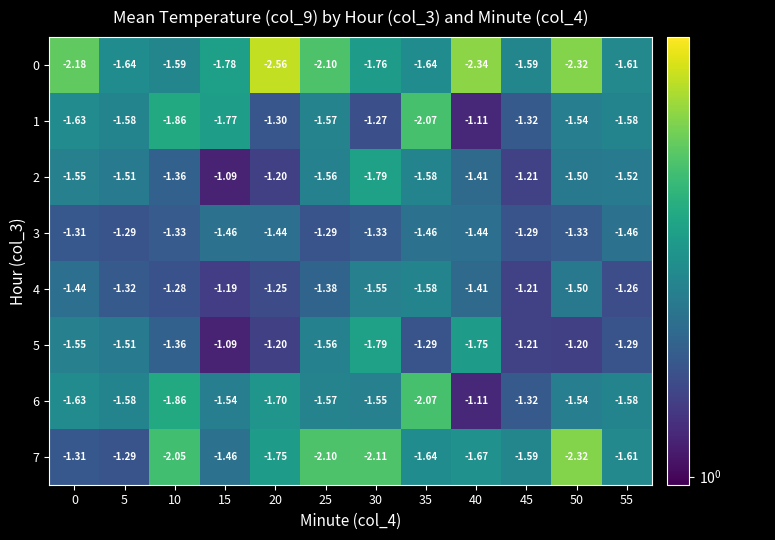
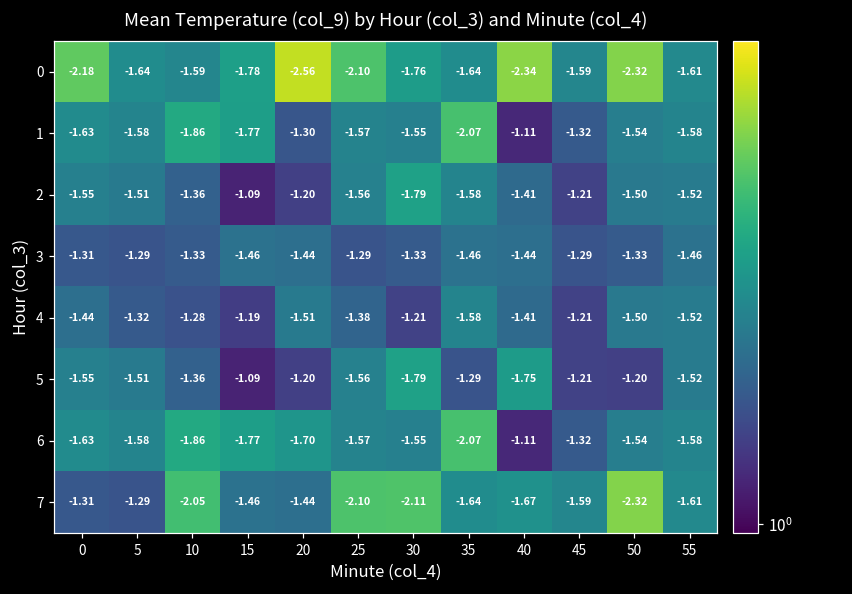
  {
    "0": {
      "0": -2.18,
      "5": -1.64,
      "10": -1.59,
      "15": -1.78,
      "20": -2.56,
      "25": -2.10,
      "30": -1.76,
      "35": -1.64,
      "40": -2.34,
      "45": -1.59,
      "50": -2.32,
      "55": -1.61
    },
    "1": {
      "0": -1.63,
      "5": -1.58,
      "10": -1.86,
      "15": -1.77,
      "20": -1.30,
      "25": -1.57,
-     "30": -1.27,
+     "30": -1.55,
      "35": -2.07,
      "40": -1.11,
      "45": -1.32,
      "50": -1.54,
      "55": -1.58
    },
    "2": {
      "0": -1.55,
      "5": -1.51,
      "10": -1.36,
      "15": -1.09,
      "20": -1.20,
      "25": -1.56,
      "30": -1.79,
      "35": -1.58,
      "40": -1.41,
      "45": -1.21,
      "50": -1.50,
      "55": -1.52
    },
    "3": {
      "0": -1.31,
      "5": -1.29,
      "10": -1.33,
      "15": -1.46,
      "20": -1.44,
      "25": -1.29,
      "30": -1.33,
      "35": -1.46,
      "40": -1.44,
      "45": -1.29,
      "50": -1.33,
      "55": -1.46
    },
    "4": {
      "0": -1.44,
      "5": -1.32,
      "10": -1.28,
      "15": -1.19,
-     "20": -1.25,
+     "20": -1.51,
      "25": -1.38,
-     "30": -1.55,
+     "30": -1.21,
      "35": -1.58,
      "40": -1.41,
      "45": -1.21,
      "50": -1.50,
-     "55": -1.26
+     "55": -1.52
    },
    "5": {
      "0": -1.55,
      "5": -1.51,
      "10": -1.36,
      "15": -1.09,
      "20": -1.20,
      "25": -1.56,
      "30": -1.79,
      "35": -1.29,
      "40": -1.75,
      "45": -1.21,
      "50": -1.20,
-     "55": -1.29
+     "55": -1.52
    },
    "6": {
      "0": -1.63,
      "5": -1.58,
      "10": -1.86,
-     "15": -1.54,
+     "15": -1.77,
      "20": -1.70,
      "25": -1.57,
      "30": -1.55,
      "35": -2.07,
      "40": -1.11,
      "45": -1.32,
      "50": -1.54,
      "55": -1.58
    },
    "7": {
      "0": -1.31,
      "5": -1.29,
      "10": -2.05,
      "15": -1.46,
-     "20": -1.75,
+     "20": -1.44,
      "25": -2.10,
      "30": -2.11,
      "35": -1.64,
      "40": -1.67,
      "45": -1.59,
      "50": -2.32,
      "55": -1.61
    }
  }
